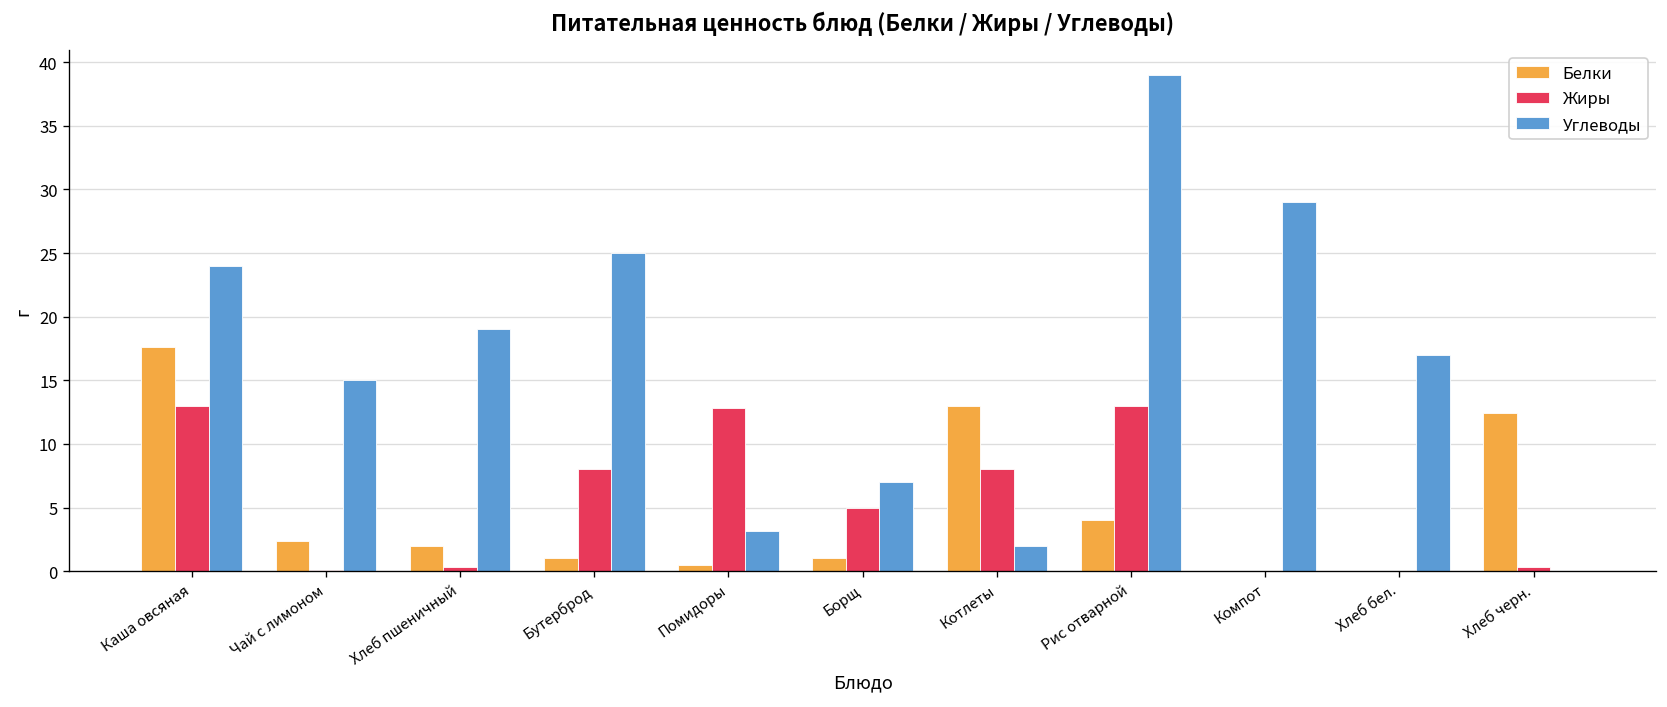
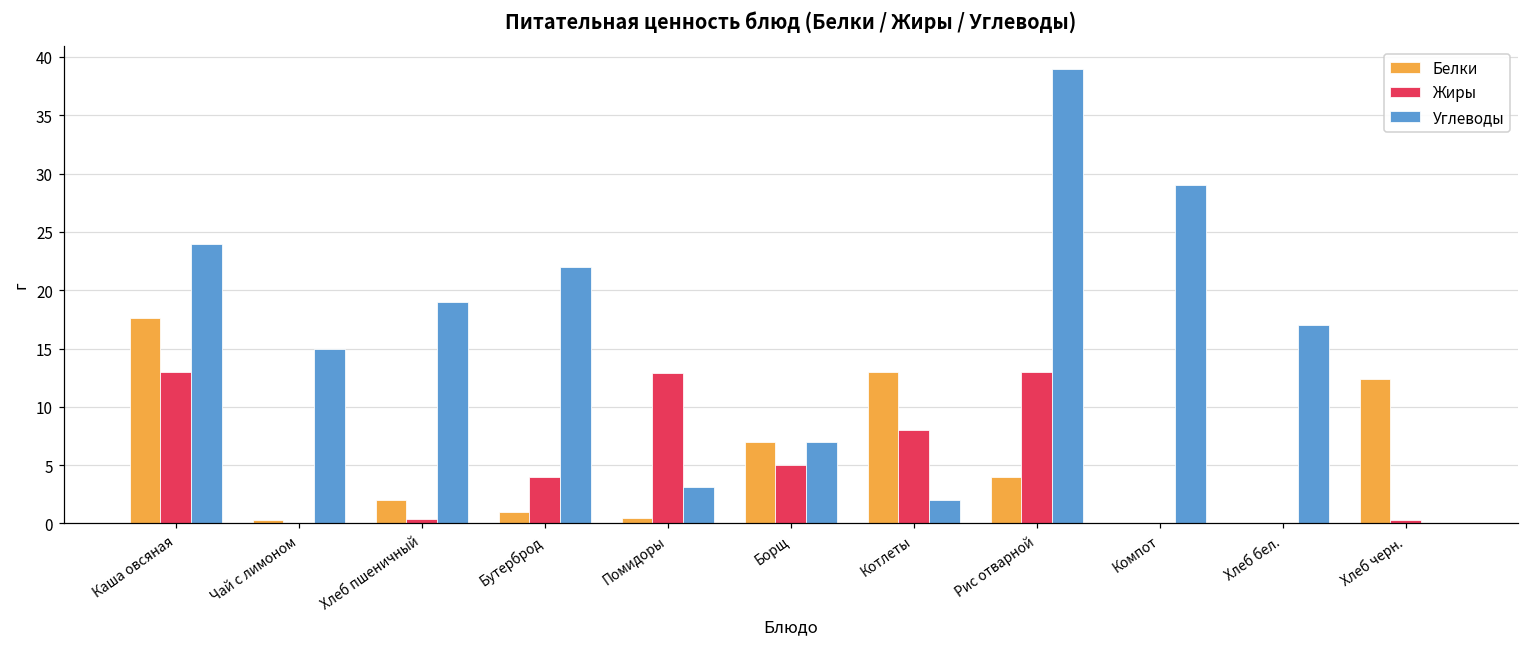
  {
    "Белки": {
      "Каша овсяная": 17.6,
-     "Чай с лимоном": 2.3,
+     "Чай с лимоном": 0.3,
      "Хлеб пшеничный": 2.0,
      "Бутерброд": 1.0,
      "Помидоры": 0.5,
-     "Борщ": 1,
+     "Борщ": 7,
      "Котлеты": 13.0,
      "Рис отварной": 4.0,
      "Компот": 0.0,
      "Хлеб бел.": 0.0,
      "Хлеб черн.": 12.4
    },
    "Жиры": {
      "Каша овсяная": 13,
      "Хлеб пшеничный": 0.3,
-     "Бутерброд": 8,
+     "Бутерброд": 4,
      "Помидоры": 13,
      "Борщ": 5,
      "Котлеты": 8,
      "Рис отварной": 13,
      "Компот": 0,
      "Хлеб бел.": 0,
      "Хлеб черн.": 0.3
    },
    "Углеводы": {
      "Каша овсяная": 24,
      "Чай с лимоном": 15,
      "Хлеб пшеничный": 19,
-     "Бутерброд": 25,
+     "Бутерброд": 22,
      "Помидоры": 3,
      "Борщ": 7,
      "Котлеты": 2,
      "Рис отварной": 39,
      "Компот": 29,
      "Хлеб бел.": 17,
      "Хлеб черн.": 0
    }
  }
